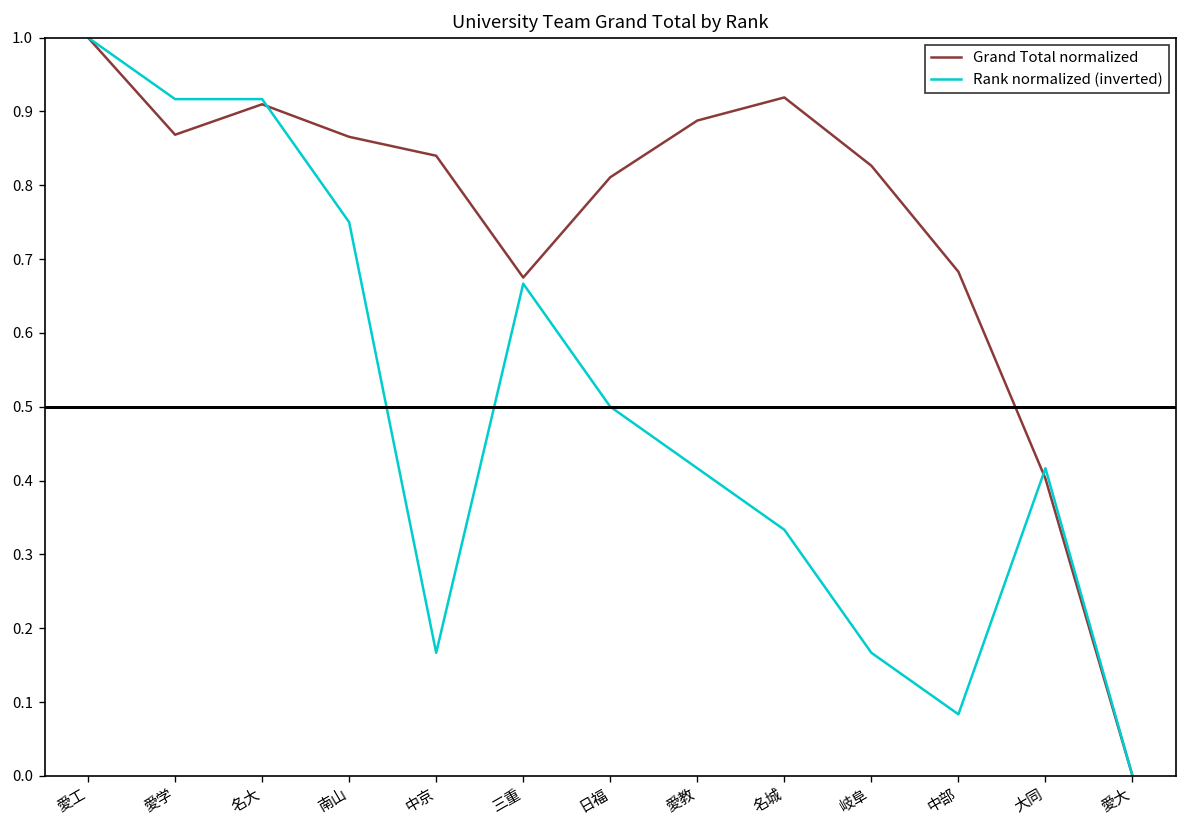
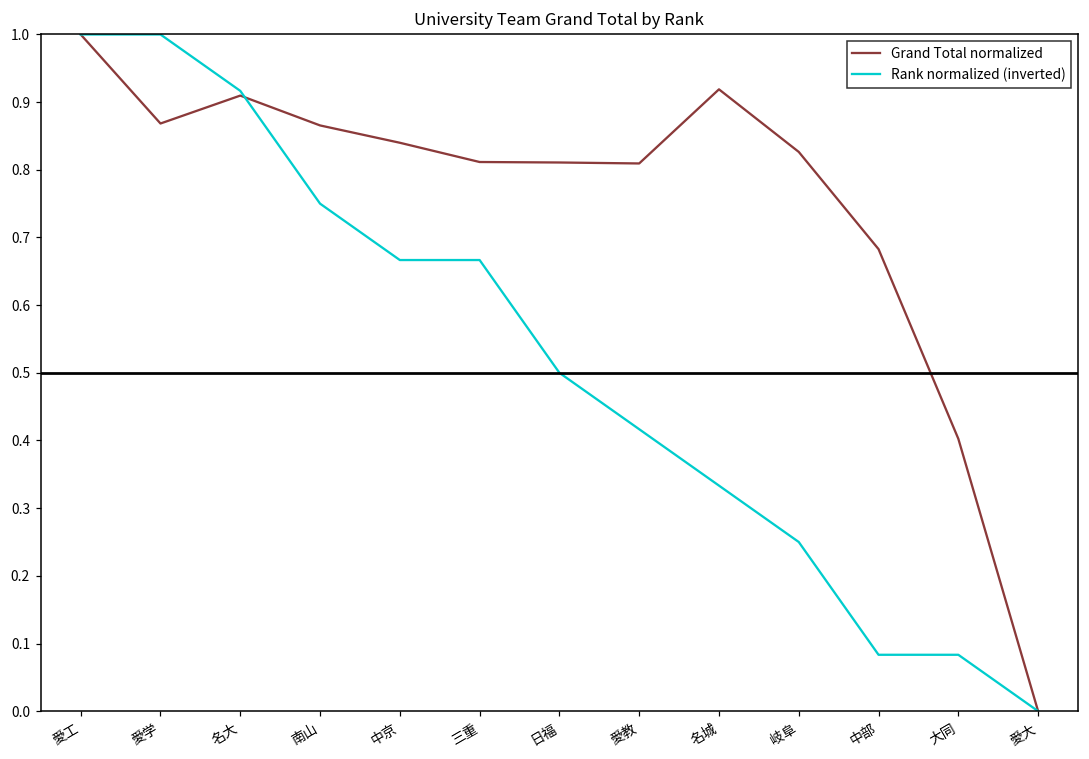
  {
    "Grand Total normalized": {
      "愛学": 0.87,
      "名大": 0.91,
      "南山": 0.87,
      "中京": 0.84,
-     "三重": 0.67,
+     "三重": 0.81,
      "日福": 0.81,
-     "愛教": 0.89,
+     "愛教": 0.81,
      "名城": 0.92,
      "岐阜": 0.83,
      "中部": 0.68,
      "大同": 0.40
    },
    "Rank normalized (inverted)": {
-     "愛学": 0.92,
+     "愛学": 1.00,
      "名大": 0.92,
      "南山": 0.75,
-     "中京": 0.17,
+     "中京": 0.67,
      "三重": 0.67,
      "日福": 0.50,
      "愛教": 0.42,
      "名城": 0.33,
-     "岐阜": 0.17,
+     "岐阜": 0.25,
      "中部": 0.08,
-     "大同": 0.42
+     "大同": 0.08
    }
  }
